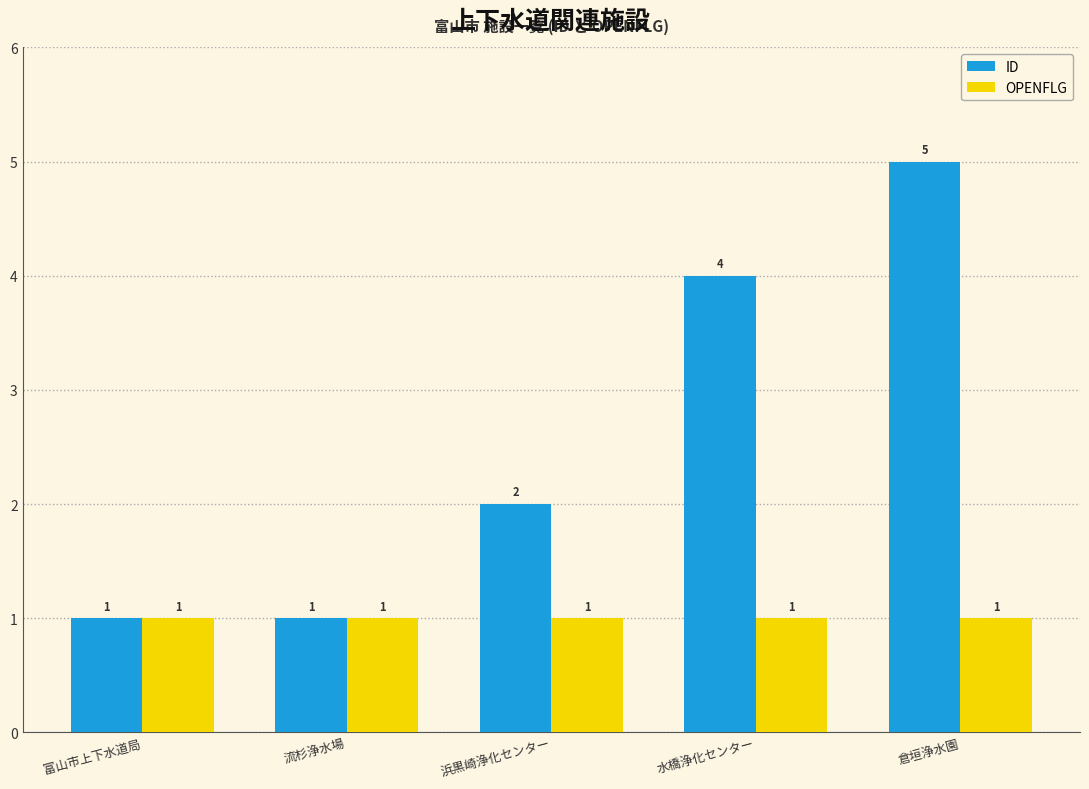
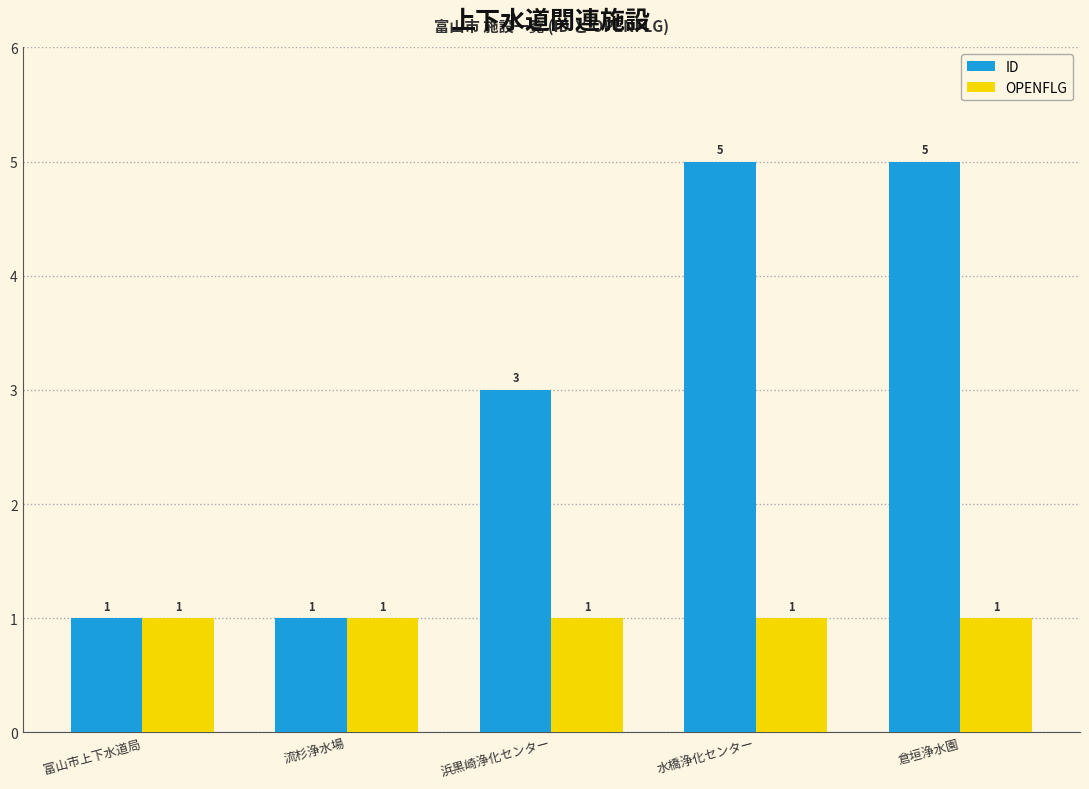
  {
    "ID": {
      "富山市上下水道局": 1,
      "流杉浄水場": 1,
-     "浜黒崎浄化センター": 2,
-     "水橋浄化センター": 4,
+     "浜黒崎浄化センター": 3,
+     "水橋浄化センター": 5,
      "倉垣浄水園": 5
    },
    "OPENFLG": {
      "富山市上下水道局": 1,
      "流杉浄水場": 1,
      "浜黒崎浄化センター": 1,
      "水橋浄化センター": 1,
      "倉垣浄水園": 1
    }
  }
